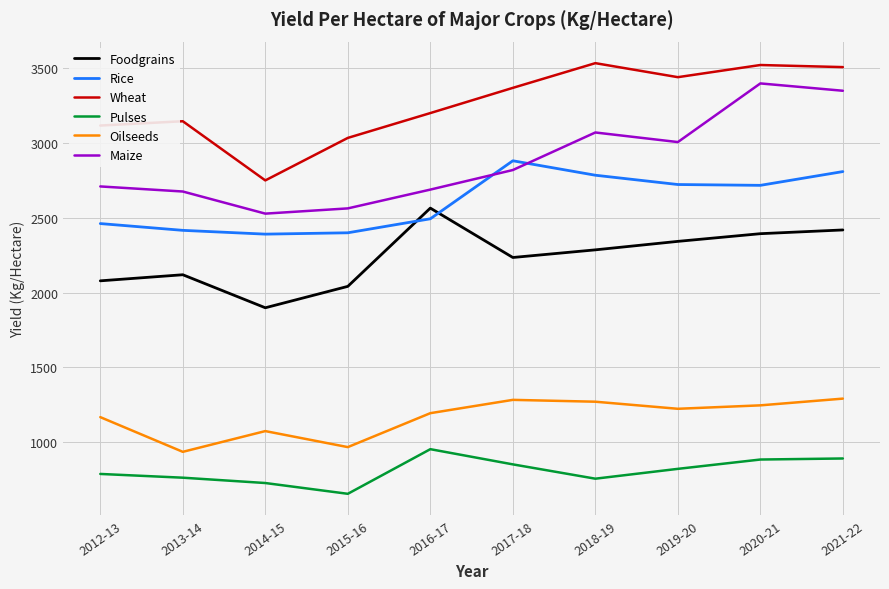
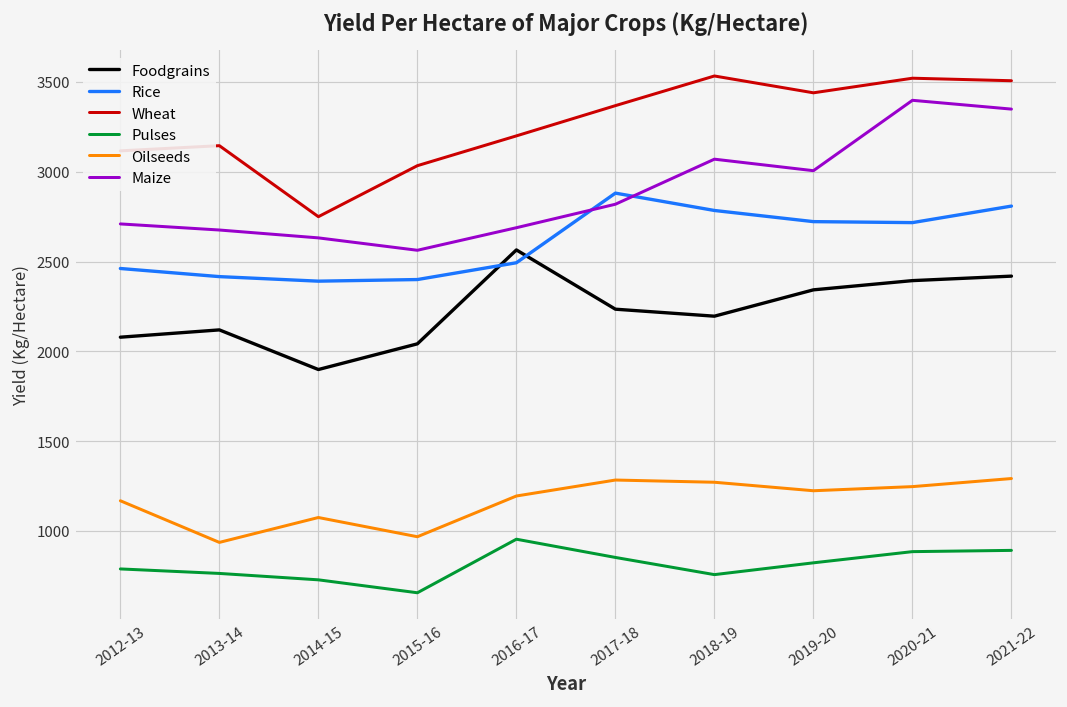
  {
    "Foodgrains": {
      "2012-13": 2080,
      "2013-14": 2120,
      "2014-15": 1900,
      "2015-16": 2040,
      "2016-17": 2560,
      "2017-18": 2230,
-     "2018-19": 2290,
+     "2018-19": 2200,
      "2019-20": 2340,
      "2020-21": 2390,
      "2021-22": 2420
    },
    "Rice": {
      "2012-13": 2460,
      "2013-14": 2420,
      "2014-15": 2390,
      "2015-16": 2400,
      "2016-17": 2490,
      "2017-18": 2880,
      "2018-19": 2780,
      "2019-20": 2720,
      "2020-21": 2720,
      "2021-22": 2810
    },
    "Wheat": {
      "2013-14": 3150,
      "2014-15": 2750,
      "2015-16": 3030,
      "2016-17": 3200,
      "2017-18": 3370,
      "2018-19": 3530,
      "2019-20": 3440,
      "2020-21": 3520,
      "2021-22": 3510
    },
    "Pulses": {
      "2012-13": 790,
      "2013-14": 760,
      "2014-15": 730,
      "2015-16": 660,
      "2016-17": 950,
      "2017-18": 850,
      "2018-19": 760,
      "2019-20": 820,
      "2020-21": 890,
      "2021-22": 890
    },
    "Oilseeds": {
      "2012-13": 1170,
      "2013-14": 940,
      "2014-15": 1080,
      "2015-16": 970,
      "2016-17": 1190,
      "2017-18": 1280,
      "2018-19": 1270,
      "2019-20": 1220,
      "2020-21": 1250,
      "2021-22": 1290
    },
    "Maize": {
      "2012-13": 2710,
      "2013-14": 2680,
-     "2014-15": 2530,
+     "2014-15": 2630,
      "2015-16": 2560,
      "2016-17": 2690,
      "2017-18": 2820,
      "2018-19": 3070,
      "2019-20": 3010,
      "2020-21": 3400,
      "2021-22": 3350
    }
  }
